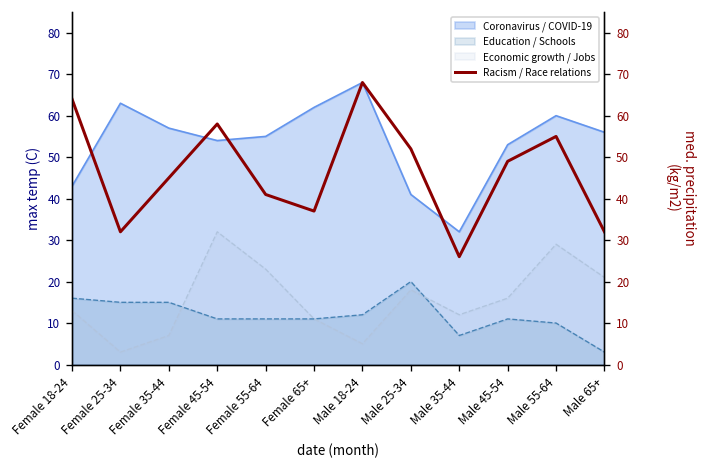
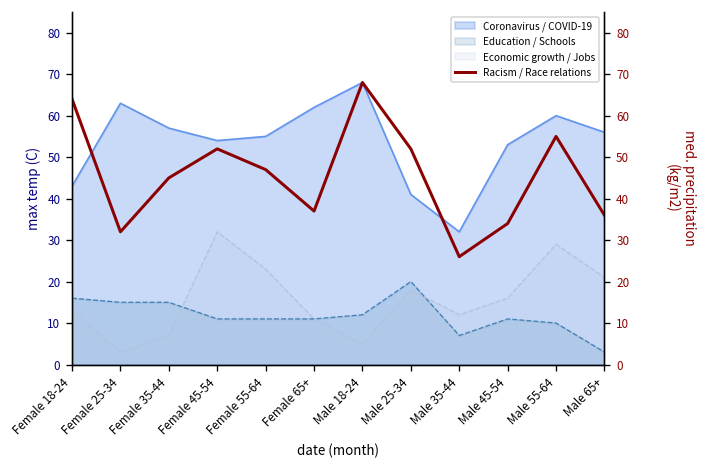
  {
    "Racism / Race relations": {
      "Female 18-24": 64,
      "Female 25-34": 32,
      "Female 35-44": 45,
-     "Female 45-54": 58,
-     "Female 55-64": 41,
+     "Female 45-54": 52,
+     "Female 55-64": 47,
      "Female 65+": 37,
      "Male 18-24": 68,
      "Male 25-34": 52,
      "Male 35-44": 26,
-     "Male 45-54": 49,
+     "Male 45-54": 34,
      "Male 55-64": 55,
-     "Male 65+": 32
+     "Male 65+": 36
    }
  }
